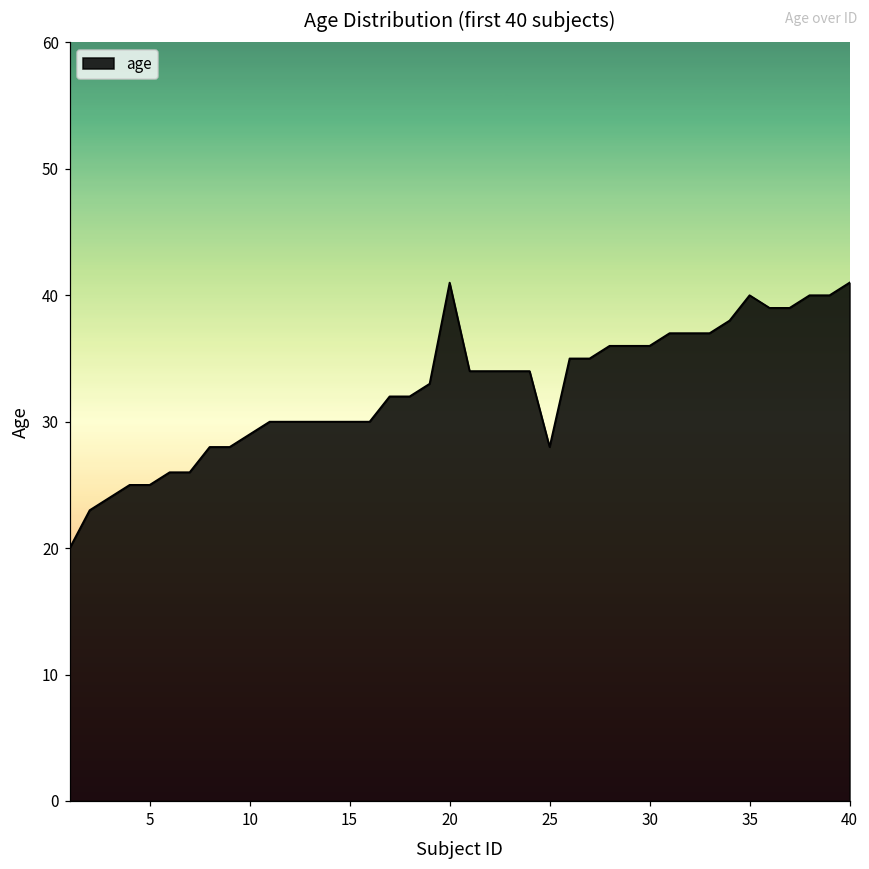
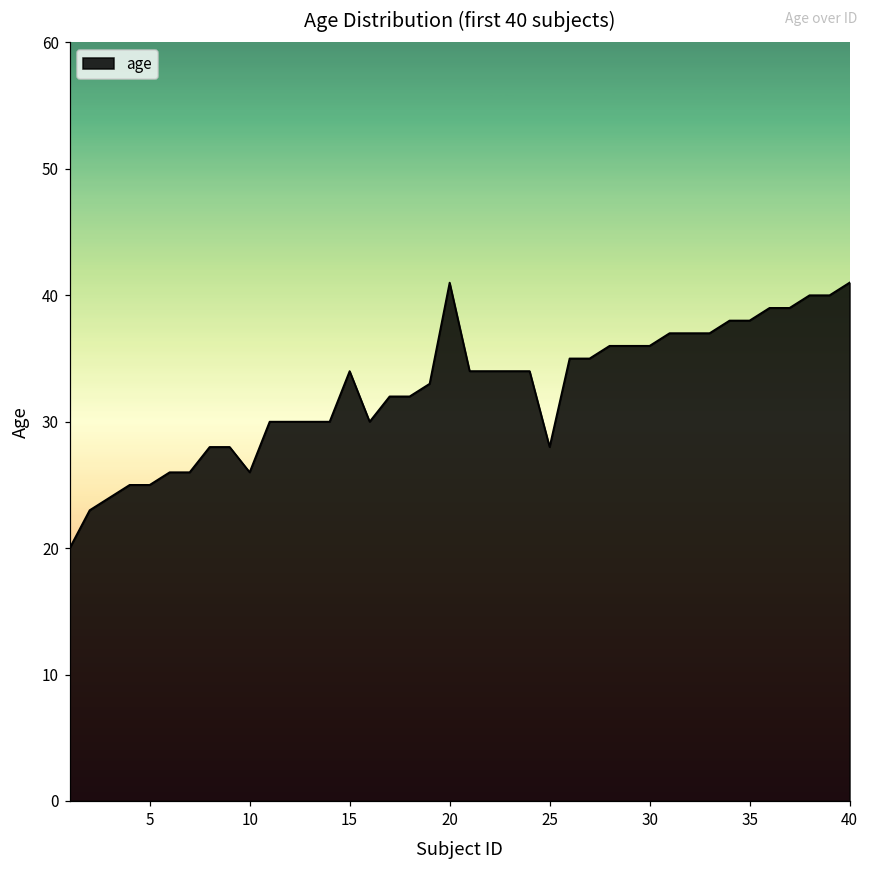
  {
    "5": 25,
-   "10": 29,
-   "15": 30,
+   "10": 26,
+   "15": 34,
    "20": 41,
    "25": 28,
    "30": 36,
-   "35": 40,
+   "35": 38,
    "40": 41
  }
